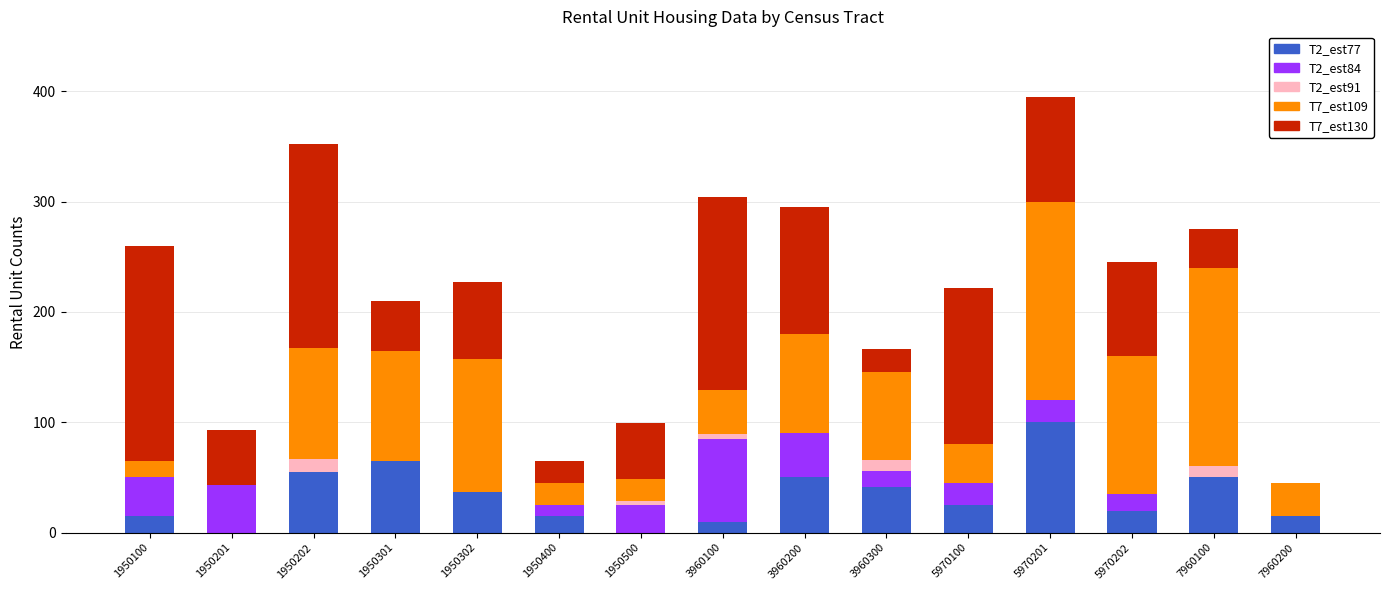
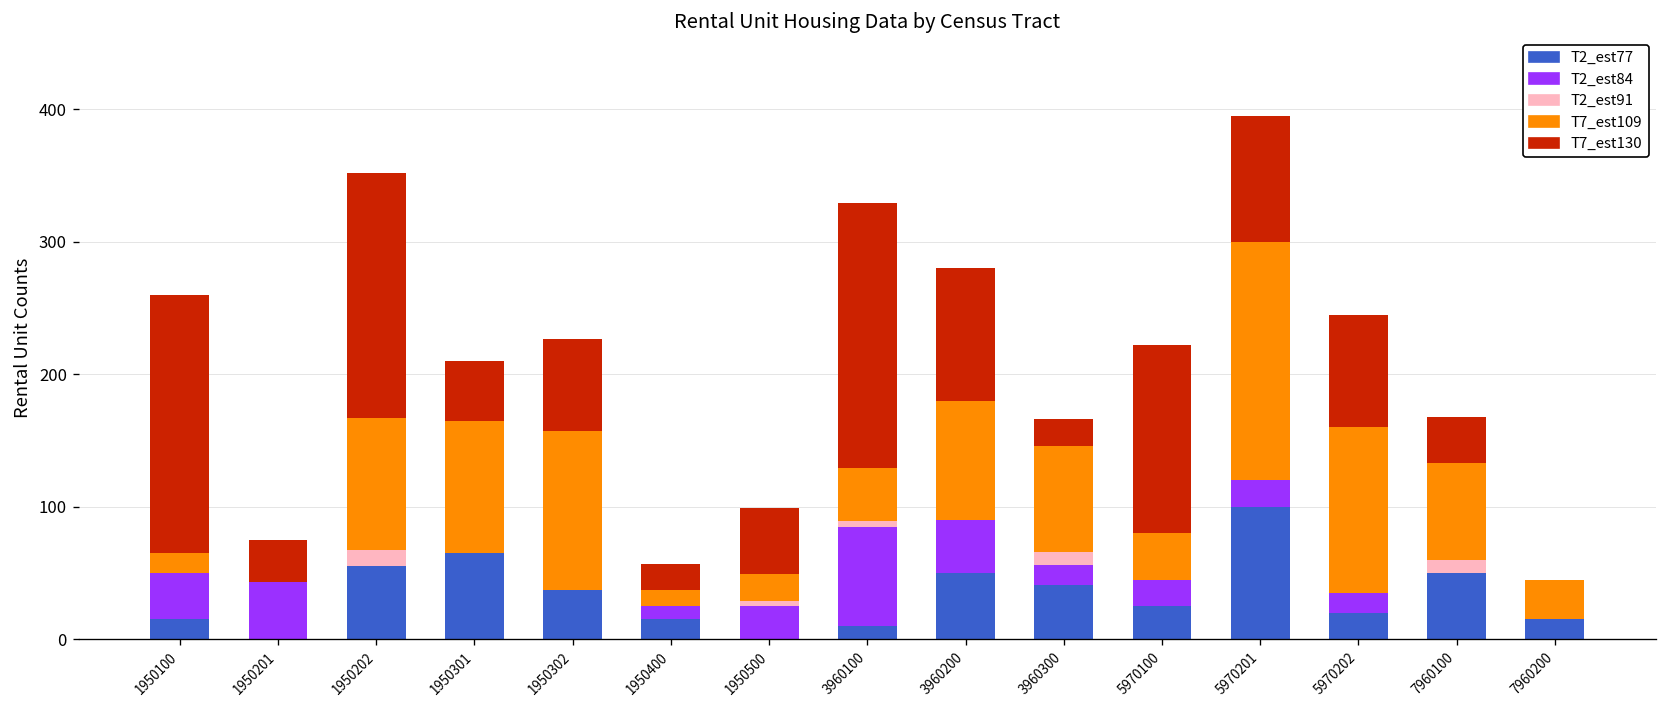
  {
    "T2_est77": {
      "1950100": 15,
      "1950201": 0,
      "1950202": 55,
      "1950301": 65,
      "1950302": 37,
      "1950400": 15,
      "1950500": 0,
      "3960100": 10,
      "3960200": 50,
      "3960300": 41,
      "5970100": 25,
      "5970201": 100,
      "5970202": 20,
      "7960100": 50,
      "7960200": 15
    },
    "T2_est84": {
      "1950100": 35,
      "1950201": 43,
      "1950202": 0,
      "1950301": 0,
      "1950302": 0,
      "1950400": 10,
      "1950500": 25,
      "3960100": 75,
      "3960200": 40,
      "3960300": 15,
      "5970100": 20,
      "5970201": 20,
      "5970202": 15,
      "7960100": 0,
      "7960200": 0
    },
    "T2_est91": {
      "1950100": 0,
      "1950201": 0,
      "1950202": 12,
      "1950301": 0,
      "1950302": 0,
      "1950400": 0,
      "1950500": 4,
      "3960100": 4,
      "3960200": 0,
      "3960300": 10,
      "5970100": 0,
      "5970201": 0,
      "5970202": 0,
      "7960100": 10,
      "7960200": 0
    },
    "T7_est109": {
      "1950100": 15,
      "1950201": 0,
      "1950202": 100,
      "1950301": 100,
      "1950302": 120,
-     "1950400": 20,
+     "1950400": 12,
      "1950500": 20,
      "3960100": 40,
      "3960200": 90,
      "3960300": 80,
      "5970100": 35,
      "5970201": 180,
      "5970202": 125,
-     "7960100": 180,
+     "7960100": 73,
      "7960200": 30
    },
    "T7_est130": {
      "1950100": 195,
-     "1950201": 50,
+     "1950201": 32,
      "1950202": 185,
      "1950301": 45,
      "1950302": 70,
      "1950400": 20,
      "1950500": 50,
-     "3960100": 175,
-     "3960200": 115,
+     "3960100": 200,
+     "3960200": 100,
      "3960300": 20,
      "5970100": 142,
      "5970201": 95,
      "5970202": 85,
      "7960100": 35,
      "7960200": 0
    }
  }
